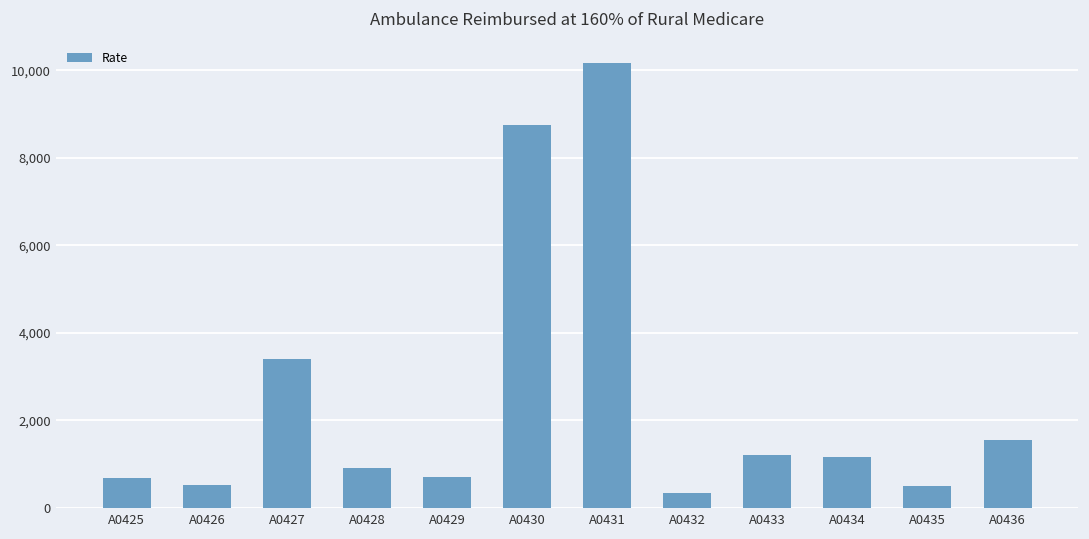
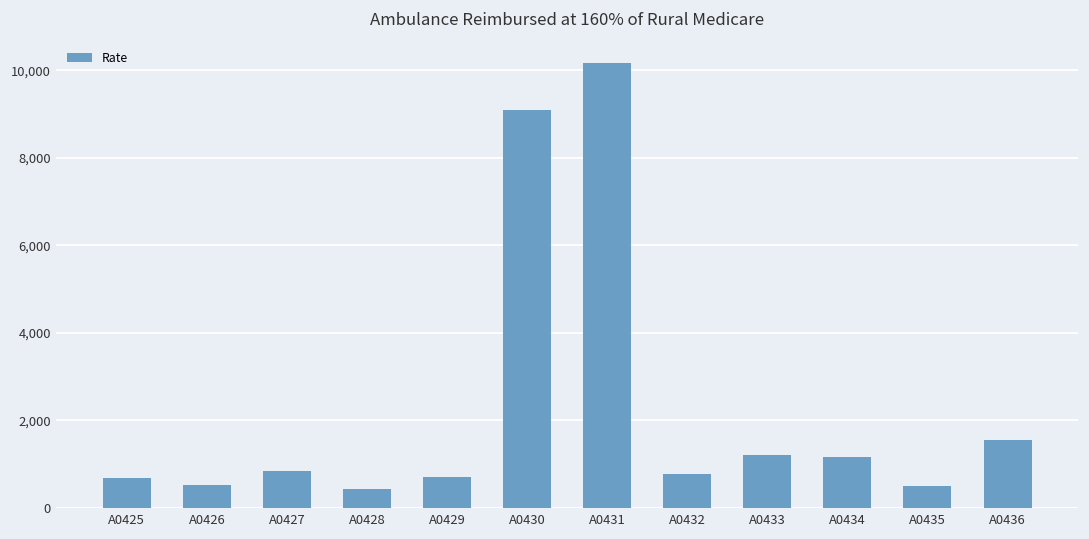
  {
    "A0425": "700",
    "A0426": "500",
-   "A0427": "3,400",
-   "A0428": "900",
+   "A0427": "800",
+   "A0428": "400",
    "A0429": "700",
-   "A0430": "8,700",
+   "A0430": "9,100",
    "A0431": "10,200",
-   "A0432": "300",
+   "A0432": "800",
    "A0433": "1,200",
    "A0434": "1,200",
    "A0435": "500",
    "A0436": "1,500"
  }
